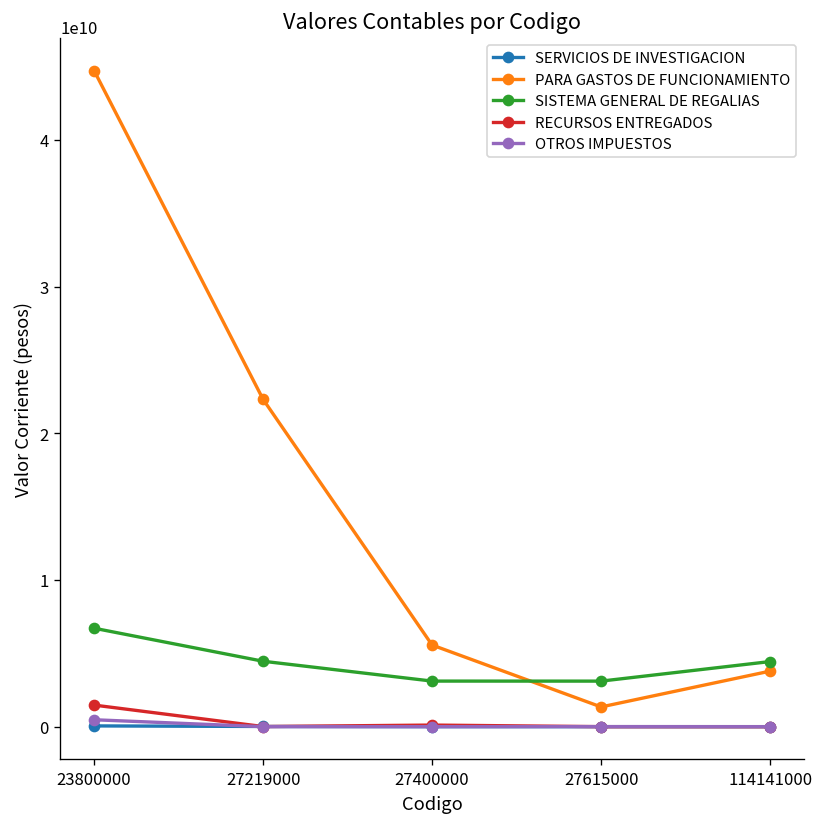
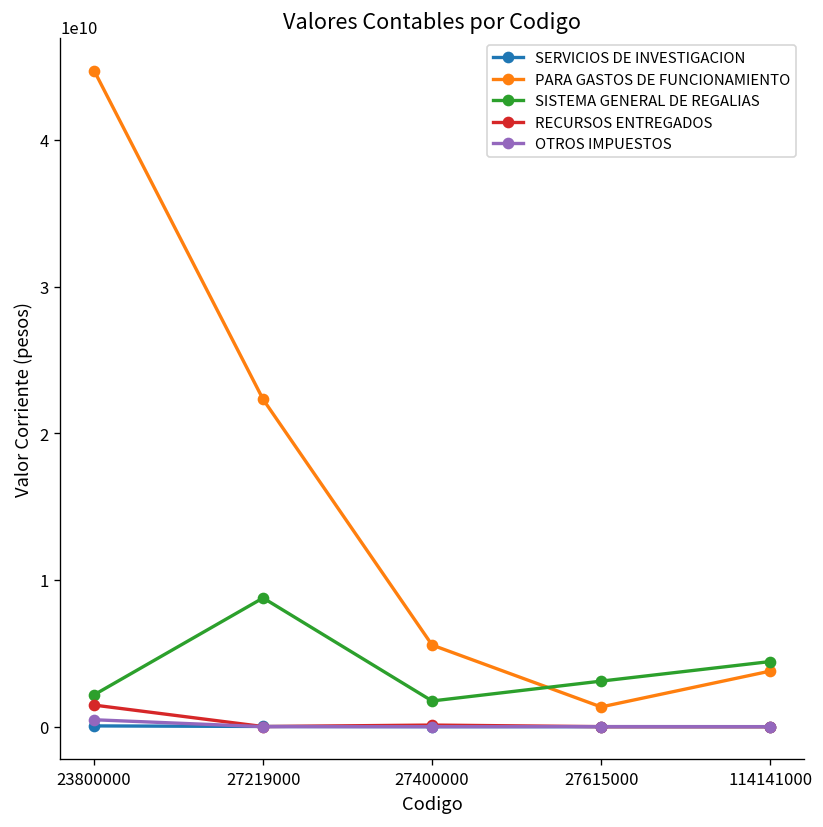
  {
    "SERVICIOS DE INVESTIGACION": {
      "23800000": 100000000
    },
    "PARA GASTOS DE FUNCIONAMIENTO": {
      "23800000": 44700000000,
      "27219000": 22300000000,
      "27400000": 5600000000,
      "27615000": 1300000000,
      "114141000": 3800000000
    },
    "SISTEMA GENERAL DE REGALIAS": {
-     "23800000": 6700000000,
-     "27219000": 4500000000,
-     "27400000": 3100000000,
+     "23800000": 2200000000,
+     "27219000": 8800000000,
+     "27400000": 1800000000,
      "27615000": 3100000000,
      "114141000": 4400000000
    },
    "RECURSOS ENTREGADOS": {
      "23800000": 1500000000
    },
    "OTROS IMPUESTOS": {
      "23800000": 500000000
    }
  }
